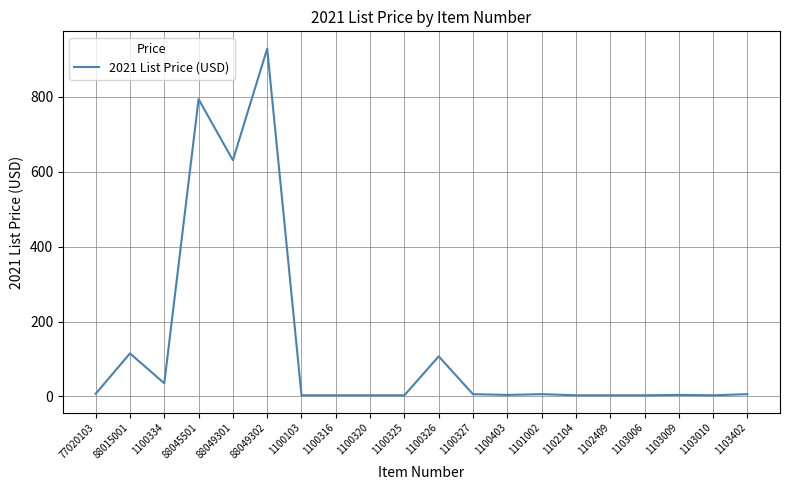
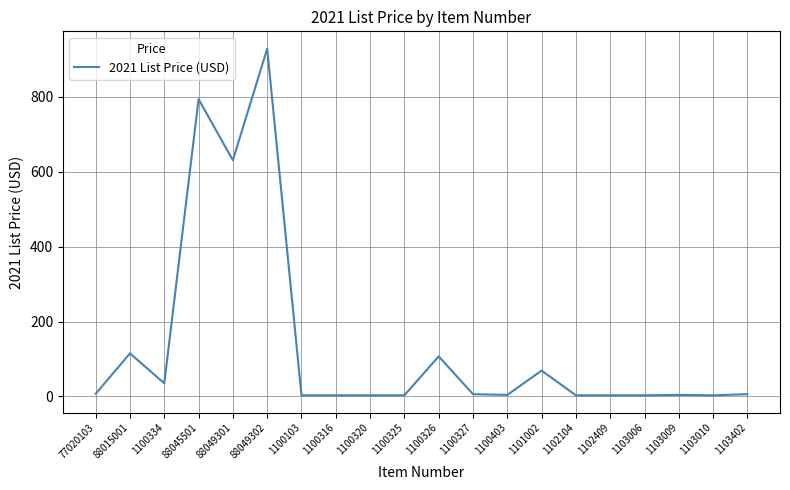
  {
    "77020103": 10,
    "88015001": 120,
    "1100334": 40,
    "88045501": 790,
    "88049301": 630,
    "88049302": 930,
    "1100103": 0,
    "1100316": 0,
    "1100320": 0,
    "1100325": 0,
    "1100326": 110,
    "1100327": 10,
    "1100403": 0,
-   "1101002": 10,
+   "1101002": 70,
    "1102104": 0,
    "1102409": 0,
    "1103006": 0,
    "1103009": 0,
    "1103010": 0,
    "1103402": 10
  }
